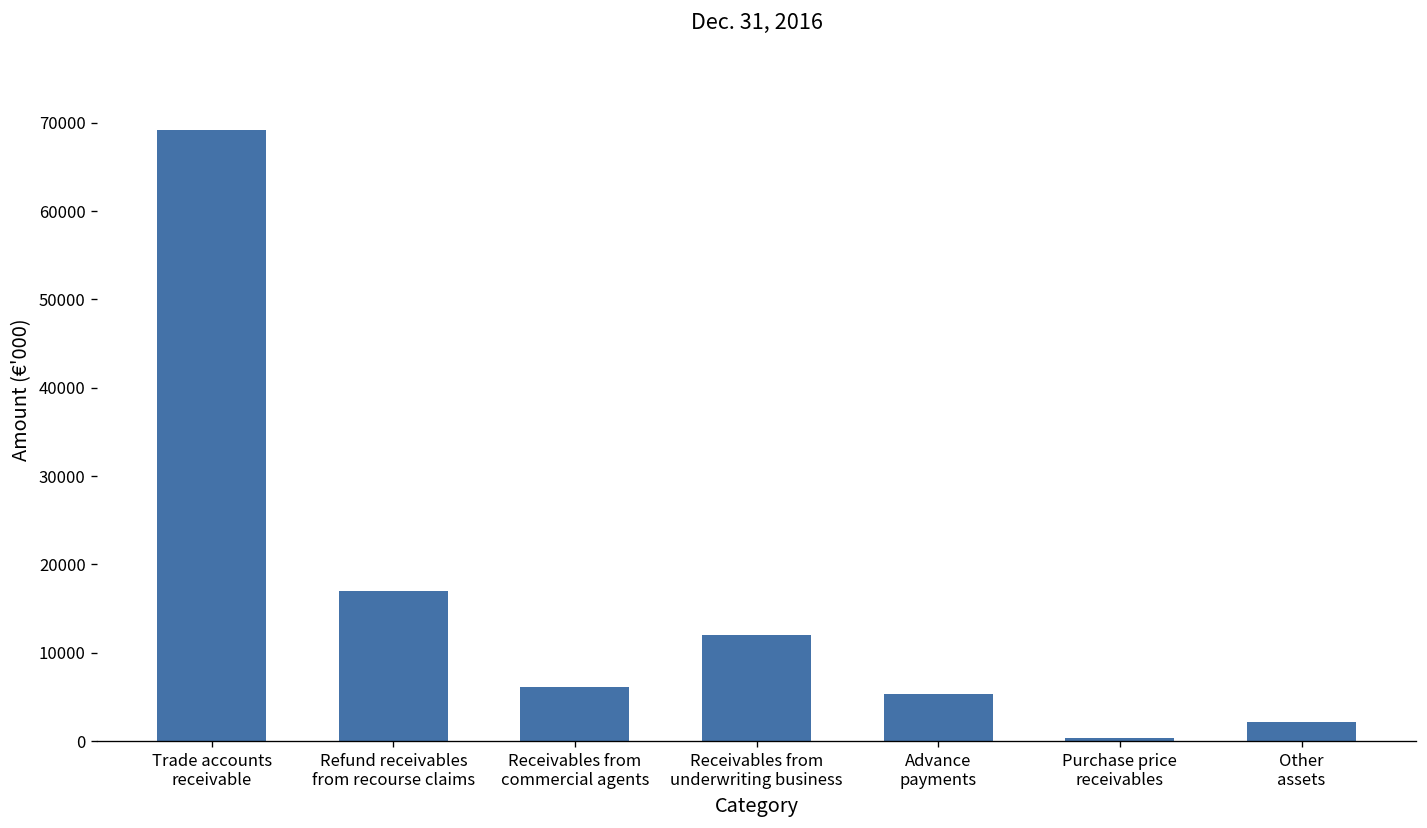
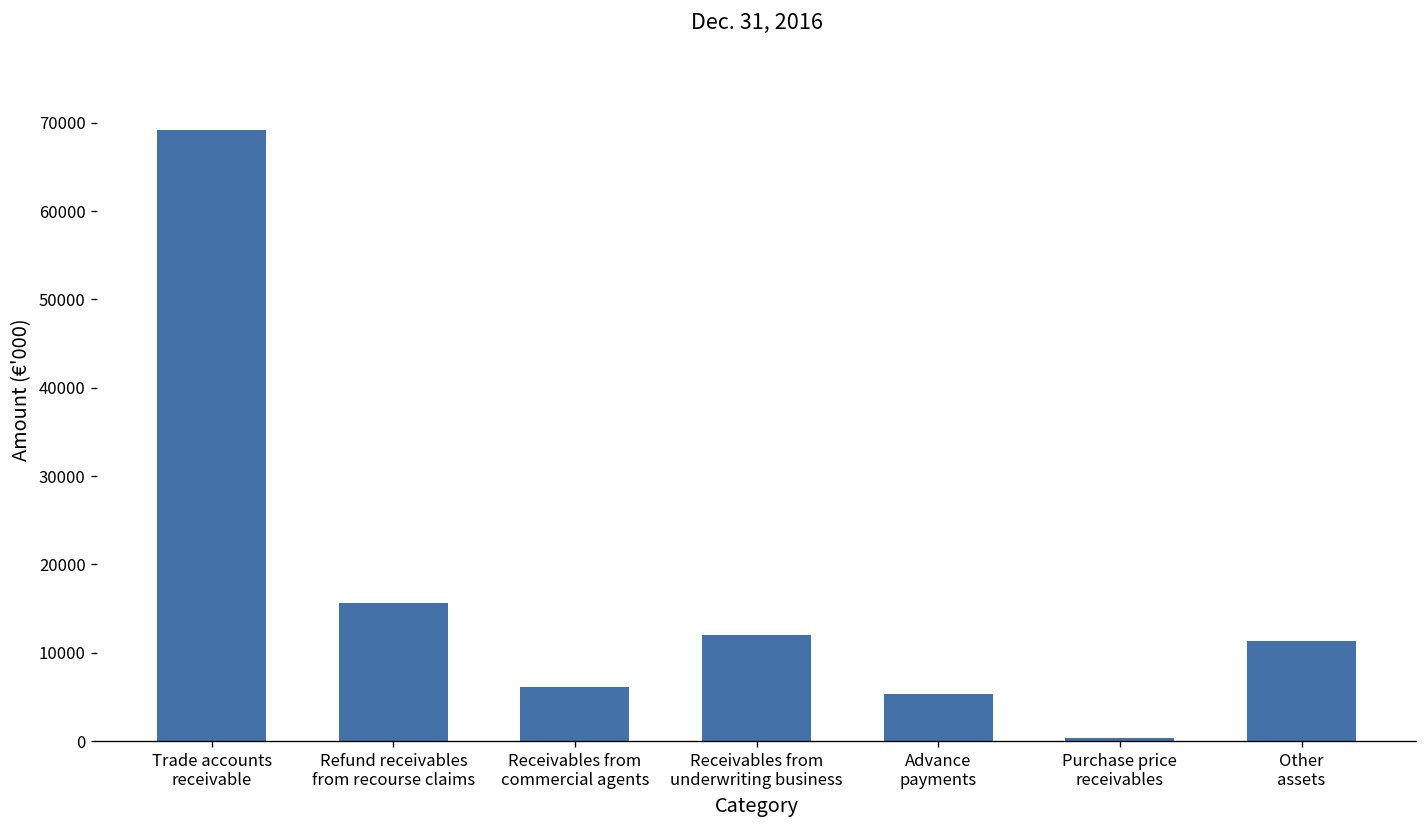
  {
    "Trade accounts receivable": 69000,
-   "Refund receivables from recourse claims": 17000,
+   "Refund receivables from recourse claims": 16000,
    "Receivables from commercial agents": 6000,
    "Receivables from underwriting business": 12000,
    "Advance payments": 5000,
-   "Other assets": 2000
+   "Other assets": 11000
  }
